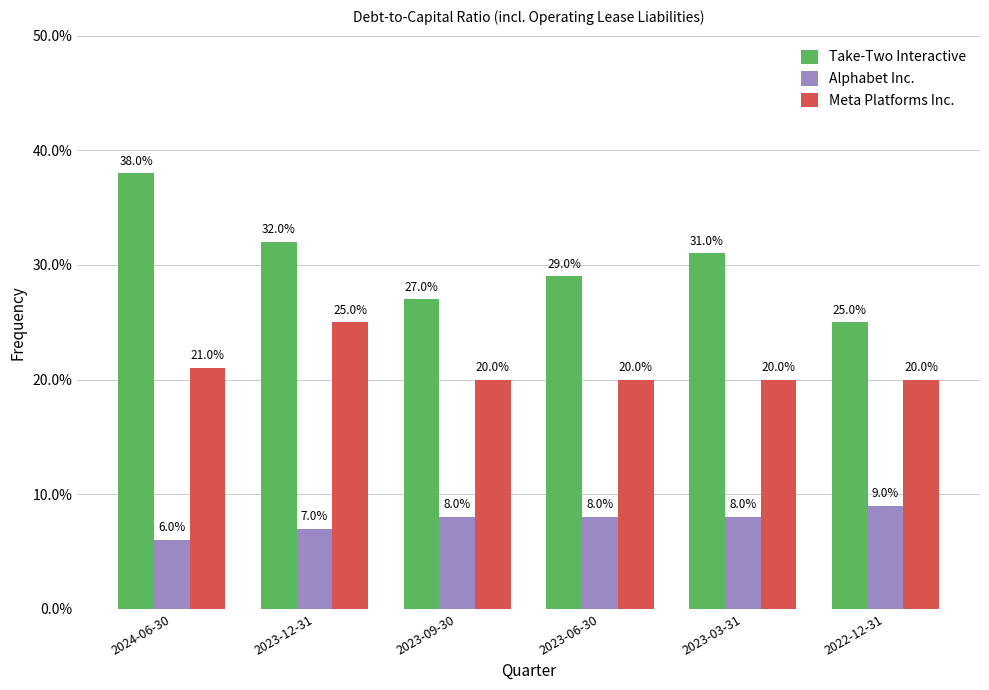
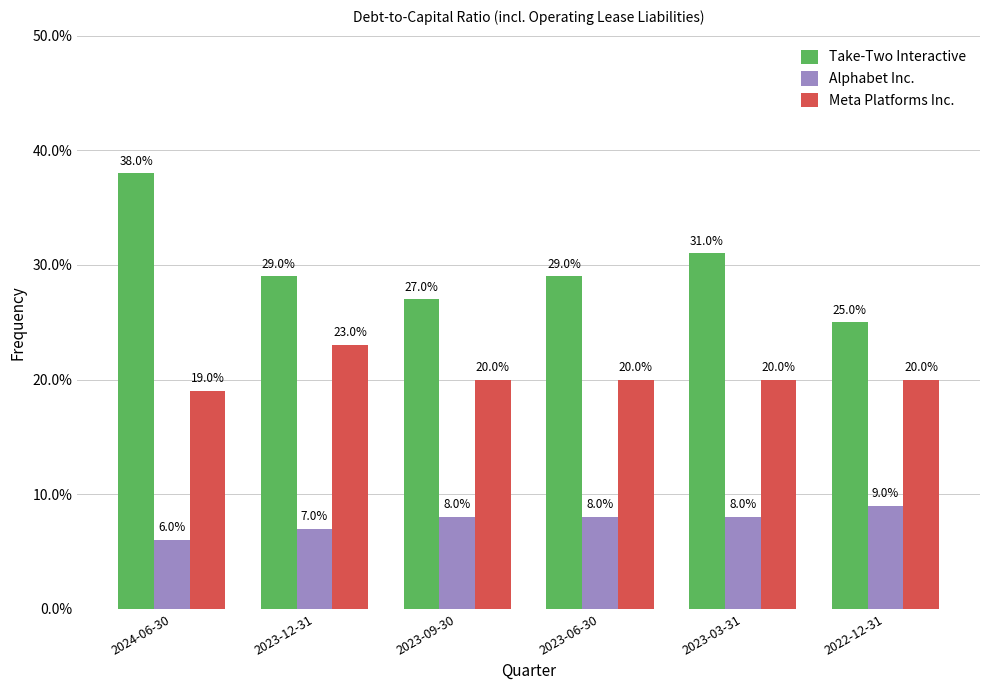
  {
    "Take-Two Interactive": {
      "2024-06-30": "38.0%",
-     "2023-12-31": "32.0%",
+     "2023-12-31": "29.0%",
      "2023-09-30": "27.0%",
      "2023-06-30": "29.0%",
      "2023-03-31": "31.0%",
      "2022-12-31": "25.0%"
    },
    "Alphabet Inc.": {
      "2024-06-30": "6.0%",
      "2023-12-31": "7.0%",
      "2023-09-30": "8.0%",
      "2023-06-30": "8.0%",
      "2023-03-31": "8.0%",
      "2022-12-31": "9.0%"
    },
    "Meta Platforms Inc.": {
-     "2024-06-30": "21.0%",
-     "2023-12-31": "25.0%",
+     "2024-06-30": "19.0%",
+     "2023-12-31": "23.0%",
      "2023-09-30": "20.0%",
      "2023-06-30": "20.0%",
      "2023-03-31": "20.0%",
      "2022-12-31": "20.0%"
    }
  }
